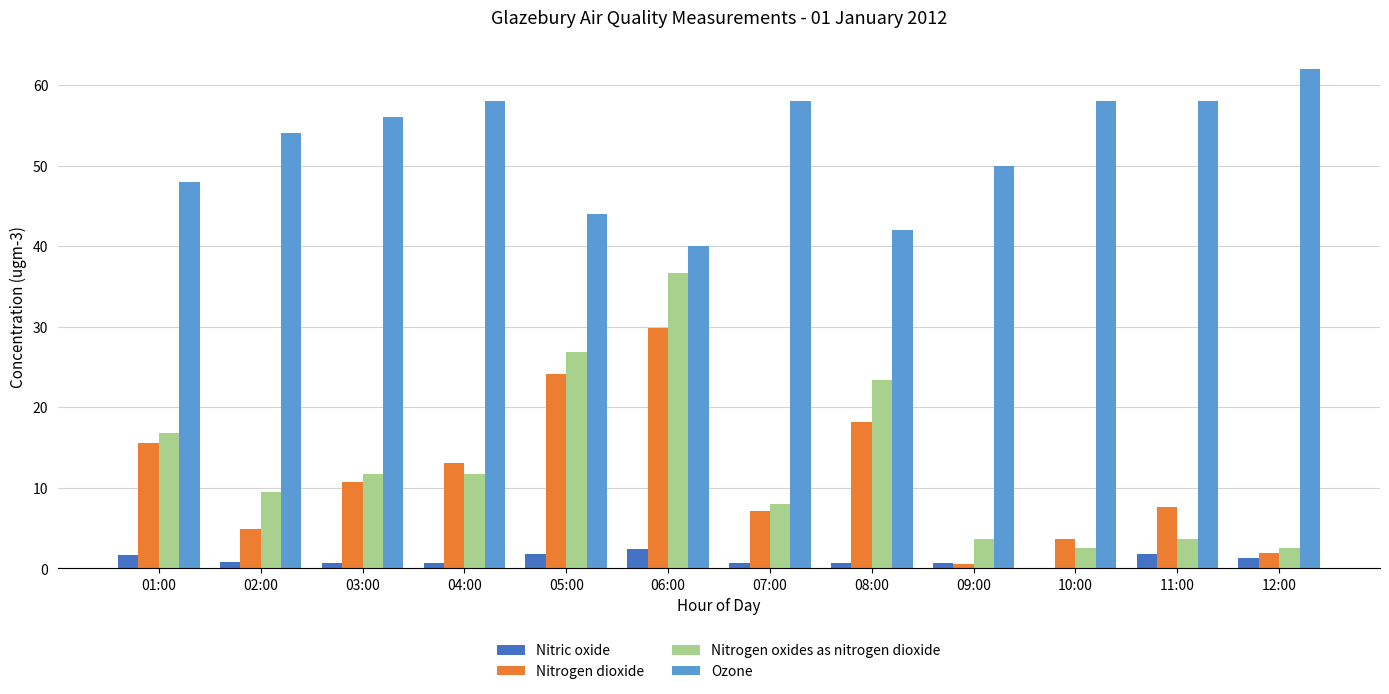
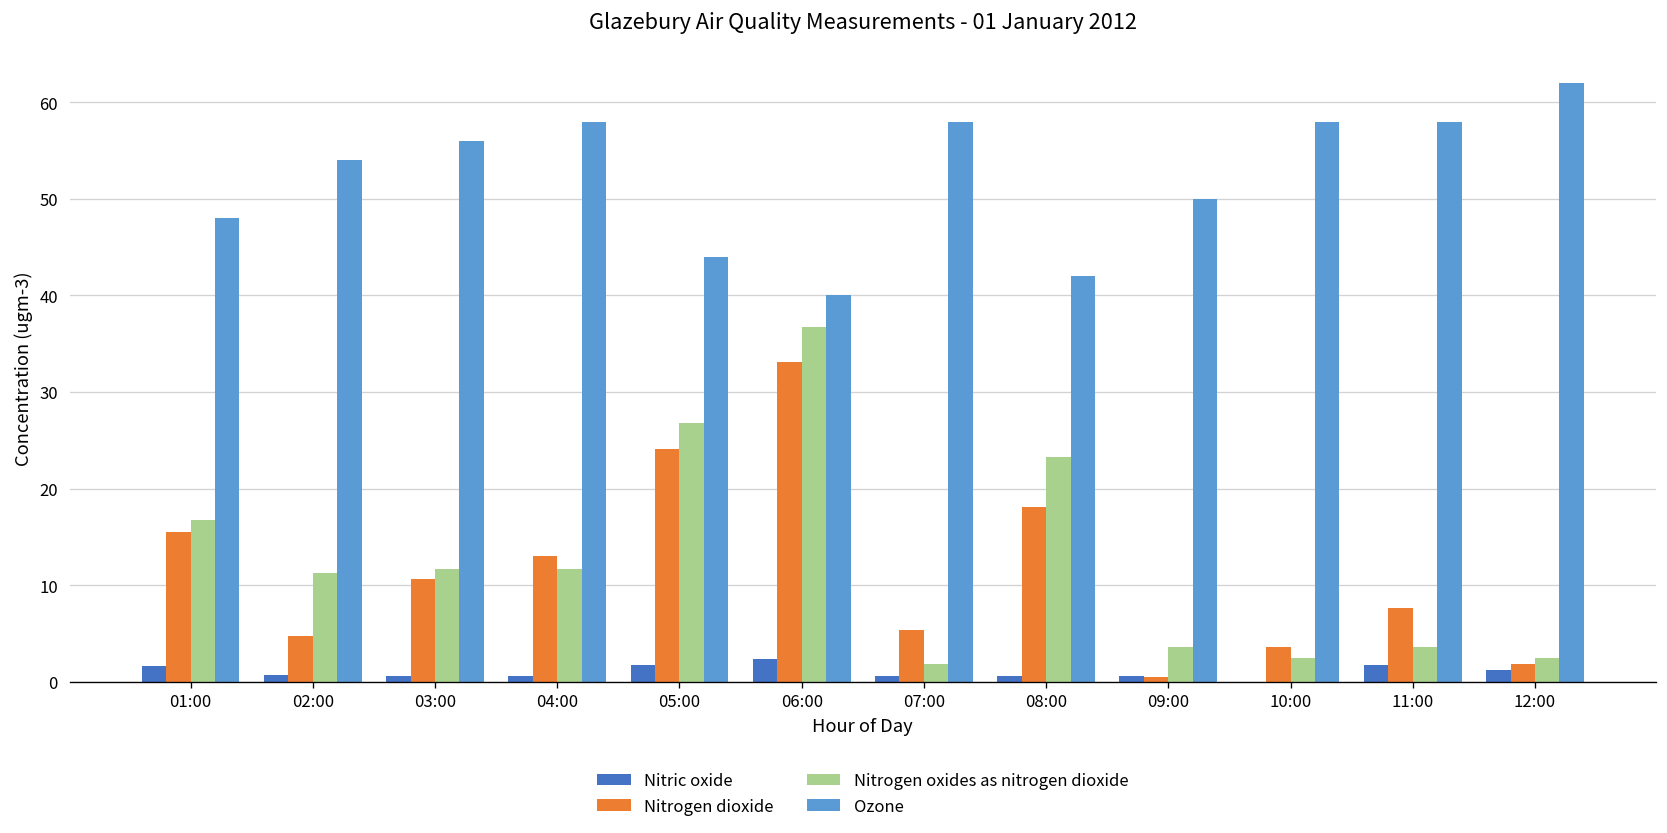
  {
    "Nitrogen dioxide": {
      "01:00": 16,
      "02:00": 5,
      "03:00": 11,
      "04:00": 13,
      "05:00": 24,
-     "06:00": 30,
-     "07:00": 7,
+     "06:00": 33,
+     "07:00": 5,
      "08:00": 18,
      "09:00": 1,
      "10:00": 4,
      "11:00": 8,
      "12:00": 2
    },
    "Nitrogen oxides as nitrogen dioxide": {
      "01:00": 17,
-     "02:00": 9,
+     "02:00": 11,
      "03:00": 12,
      "04:00": 12,
      "05:00": 27,
      "06:00": 37,
-     "07:00": 8,
+     "07:00": 2,
      "08:00": 23,
      "09:00": 4,
      "10:00": 3,
      "11:00": 4,
      "12:00": 3
    }
  }
